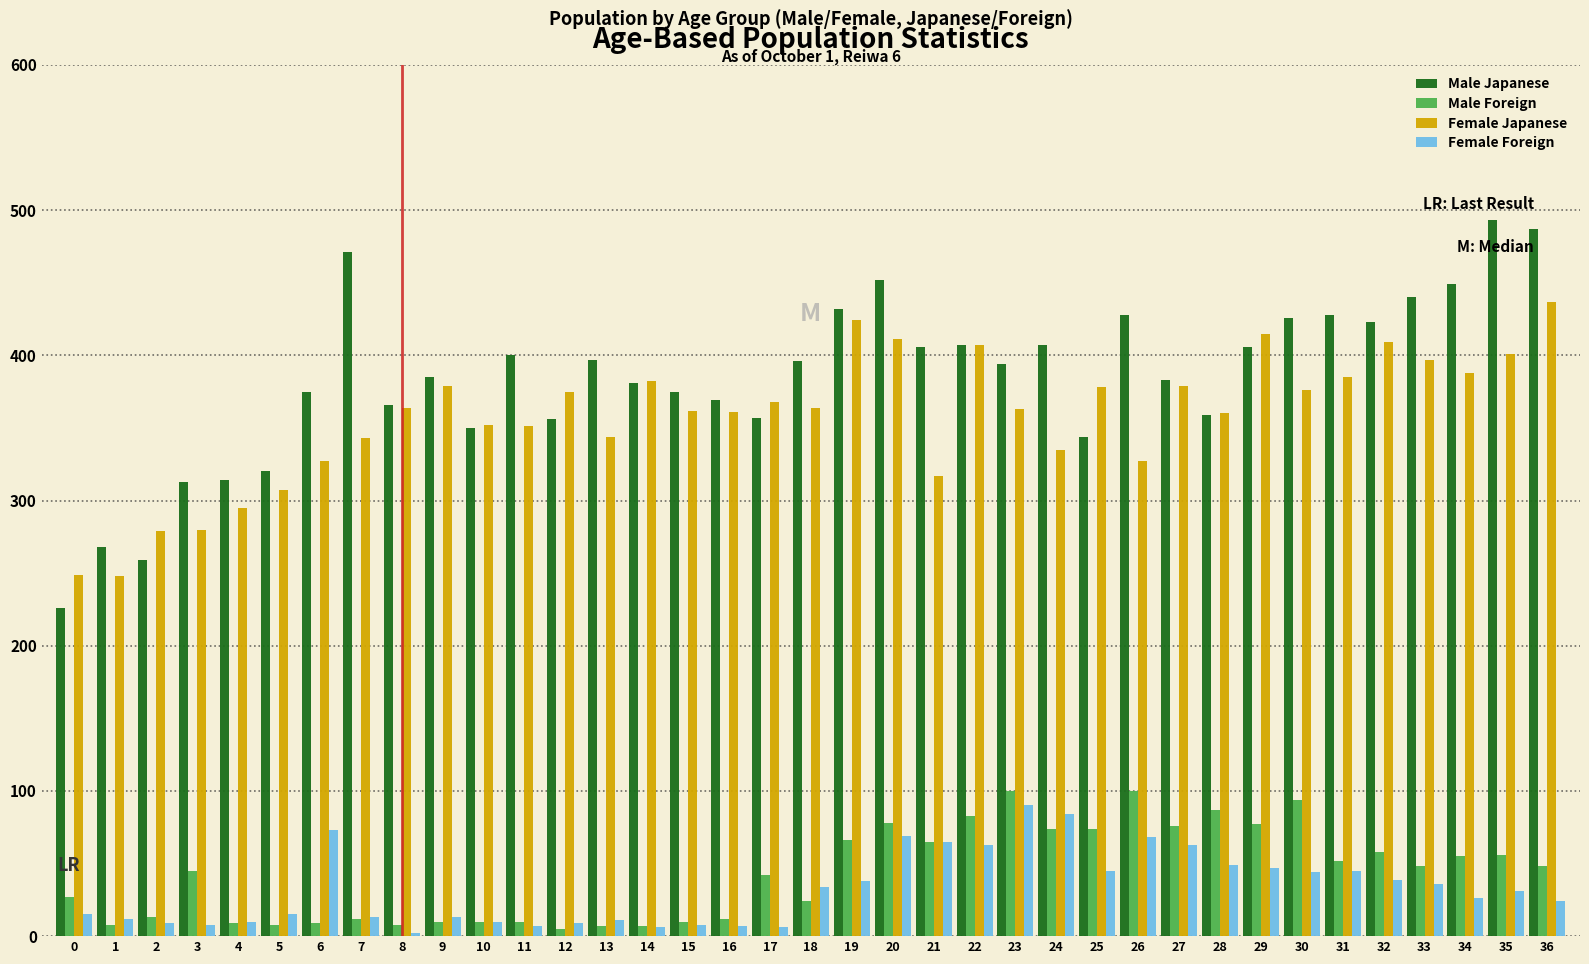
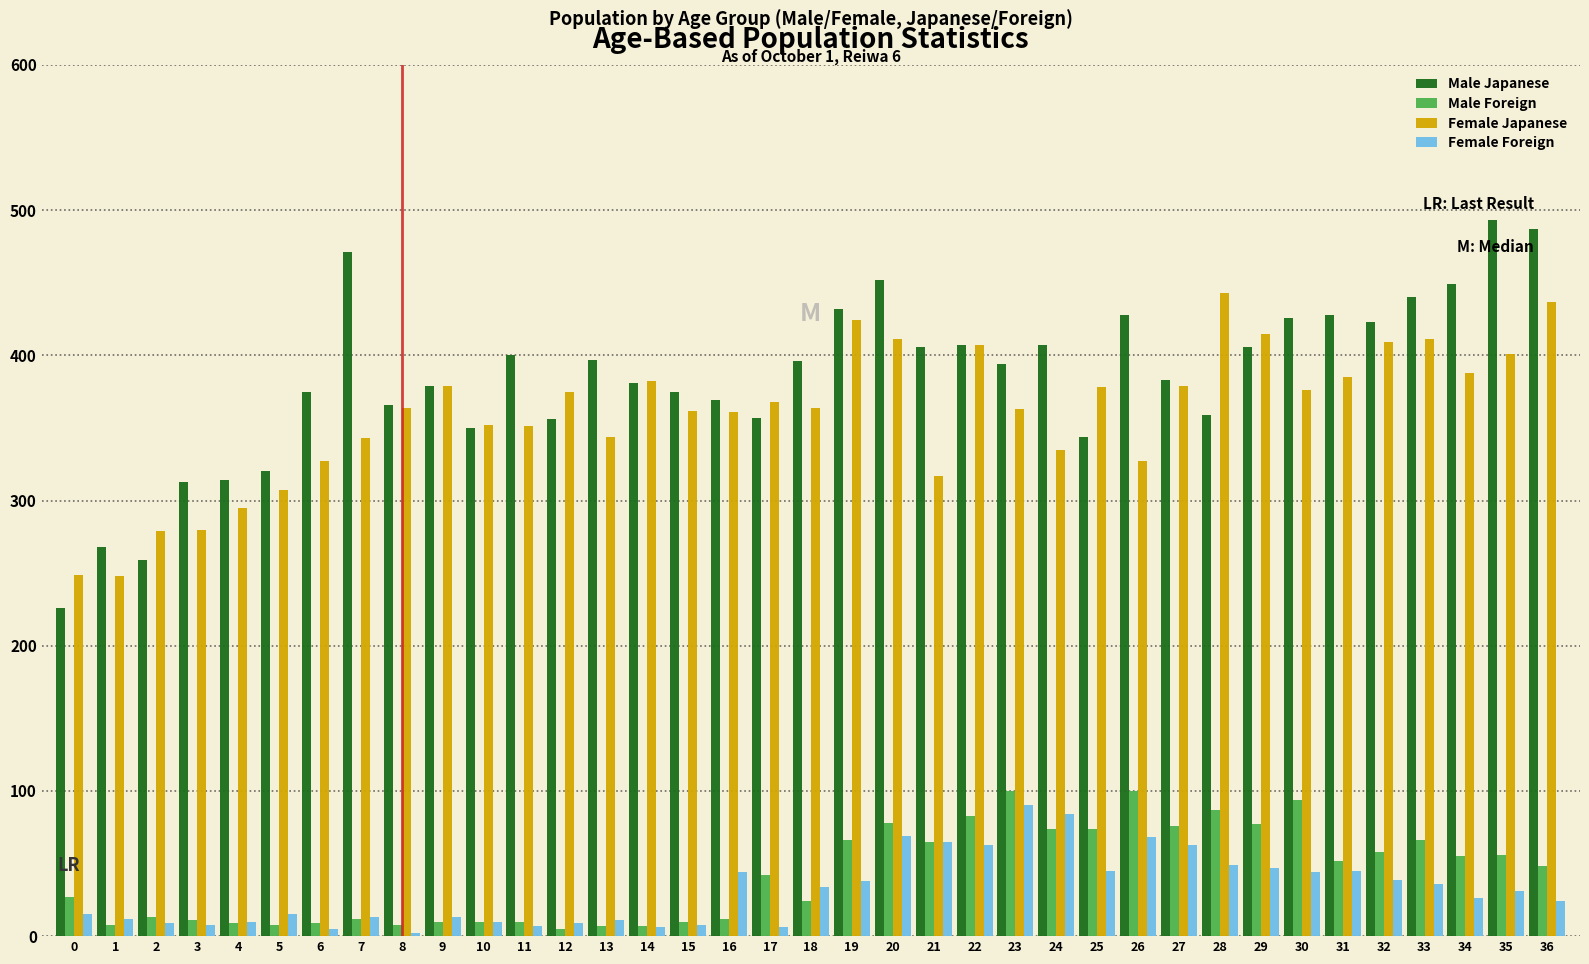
  {
    "Male Japanese": {
      "0": 226,
      "1": 268,
      "2": 259,
      "3": 313,
      "4": 314,
      "5": 320,
      "6": 375,
      "7": 471,
      "8": 366,
-     "9": 385,
+     "9": 379,
      "10": 350,
      "11": 400,
      "12": 356,
      "13": 397,
      "14": 381,
      "15": 375,
      "16": 369,
      "17": 357,
      "18": 396,
      "19": 432,
      "20": 452,
      "21": 406,
      "22": 407,
      "23": 394,
      "24": 407,
      "25": 344,
      "26": 428,
      "27": 383,
      "28": 359,
      "29": 406,
      "30": 426,
      "31": 428,
      "32": 423,
      "33": 440,
      "34": 449,
      "35": 493,
      "36": 487
    },
    "Male Foreign": {
      "0": 27,
      "1": 8,
      "2": 13,
-     "3": 45,
+     "3": 11,
      "4": 9,
      "5": 8,
      "6": 9,
      "7": 12,
      "8": 8,
      "9": 10,
      "10": 10,
      "11": 10,
      "12": 5,
      "13": 7,
      "14": 7,
      "15": 10,
      "16": 12,
      "17": 42,
      "18": 24,
      "19": 66,
      "20": 78,
      "21": 65,
      "22": 83,
      "23": 100,
      "24": 74,
      "25": 74,
      "26": 100,
      "27": 76,
      "28": 87,
      "29": 77,
      "30": 94,
      "31": 52,
      "32": 58,
-     "33": 48,
+     "33": 66,
      "34": 55,
      "35": 56,
      "36": 48
    },
    "Female Japanese": {
      "0": 249,
      "1": 248,
      "2": 279,
      "3": 280,
      "4": 295,
      "5": 307,
      "6": 327,
      "7": 343,
      "8": 364,
      "9": 379,
      "10": 352,
      "11": 351,
      "12": 375,
      "13": 344,
      "14": 382,
      "15": 362,
      "16": 361,
      "17": 368,
      "18": 364,
      "19": 424,
      "20": 411,
      "21": 317,
      "22": 407,
      "23": 363,
      "24": 335,
      "25": 378,
      "26": 327,
      "27": 379,
-     "28": 360,
+     "28": 443,
      "29": 415,
      "30": 376,
      "31": 385,
      "32": 409,
-     "33": 397,
+     "33": 411,
      "34": 388,
      "35": 401,
      "36": 437
    },
    "Female Foreign": {
      "0": 15,
      "1": 12,
      "2": 9,
      "3": 8,
      "4": 10,
      "5": 15,
-     "6": 73,
+     "6": 5,
      "7": 13,
      "8": 2,
      "9": 13,
      "10": 10,
      "11": 7,
      "12": 9,
      "13": 11,
      "14": 6,
      "15": 8,
-     "16": 7,
+     "16": 44,
      "17": 6,
      "18": 34,
      "19": 38,
      "20": 69,
      "21": 65,
      "22": 63,
      "23": 90,
      "24": 84,
      "25": 45,
      "26": 68,
      "27": 63,
      "28": 49,
      "29": 47,
      "30": 44,
      "31": 45,
      "32": 39,
      "33": 36,
      "34": 26,
      "35": 31,
      "36": 24
    }
  }
